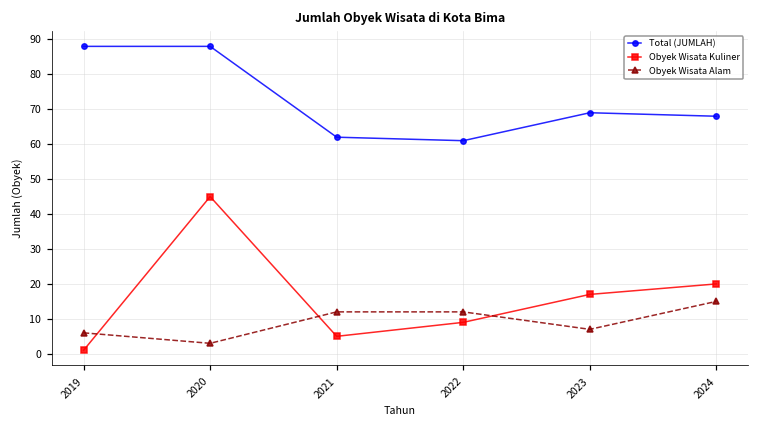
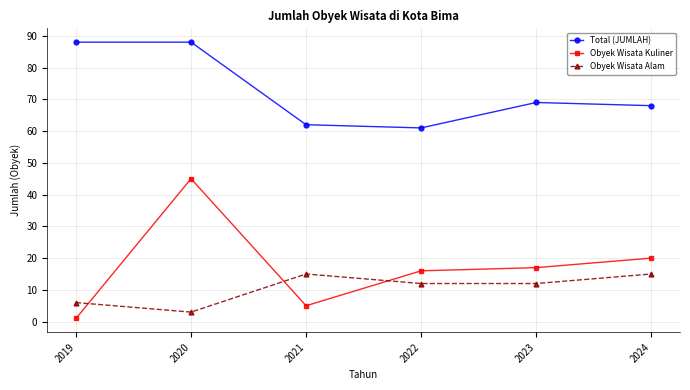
  {
    "Total (JUMLAH)": {
      "2019": 88,
      "2020": 88,
      "2021": 62,
      "2022": 61,
      "2023": 69,
      "2024": 68
    },
    "Obyek Wisata Kuliner": {
      "2019": 1,
      "2020": 45,
      "2021": 5,
-     "2022": 9,
+     "2022": 16,
      "2023": 17,
      "2024": 20
    },
    "Obyek Wisata Alam": {
      "2019": 6,
      "2020": 3,
-     "2021": 12,
+     "2021": 15,
      "2022": 12,
-     "2023": 7,
+     "2023": 12,
      "2024": 15
    }
  }
